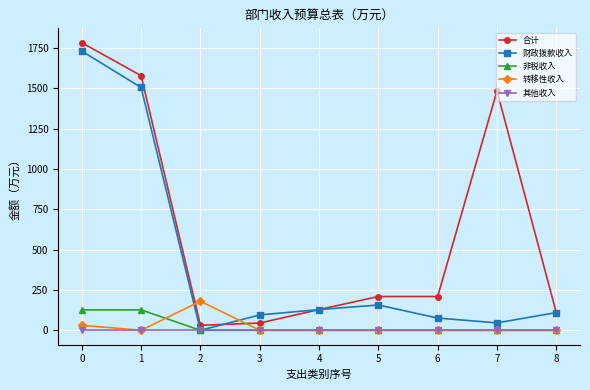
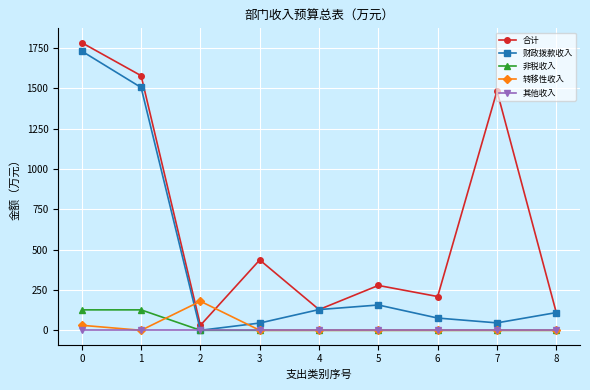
  {
    "合计": {
      "0": 1780,
      "1": 1580,
      "2": 30,
-     "3": 50,
-     "5": 210,
+     "3": 440,
+     "5": 280,
      "6": 210
    },
    "财政拨款收入": {
      "0": 1730,
      "1": 1510,
-     "3": 100,
+     "3": 50,
      "5": 160,
      "6": 80,
      "7": 50
    },
    "非税收入": {
      "0": 130,
      "1": 130
    },
    "转移性收入": {
      "0": 30,
      "2": 180
    },
    "其他收入": {
      "0": 0
    }
  }
